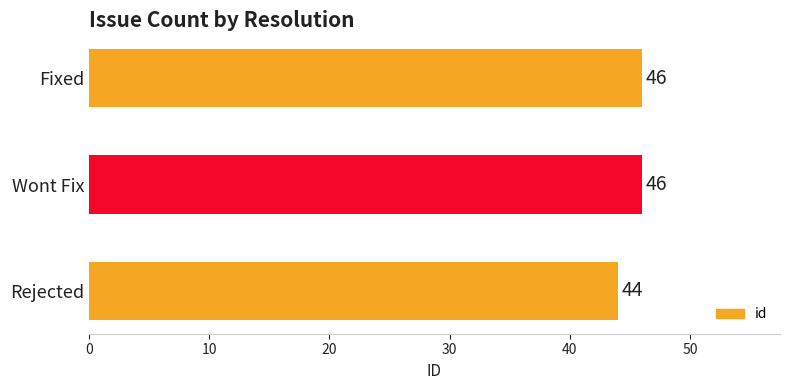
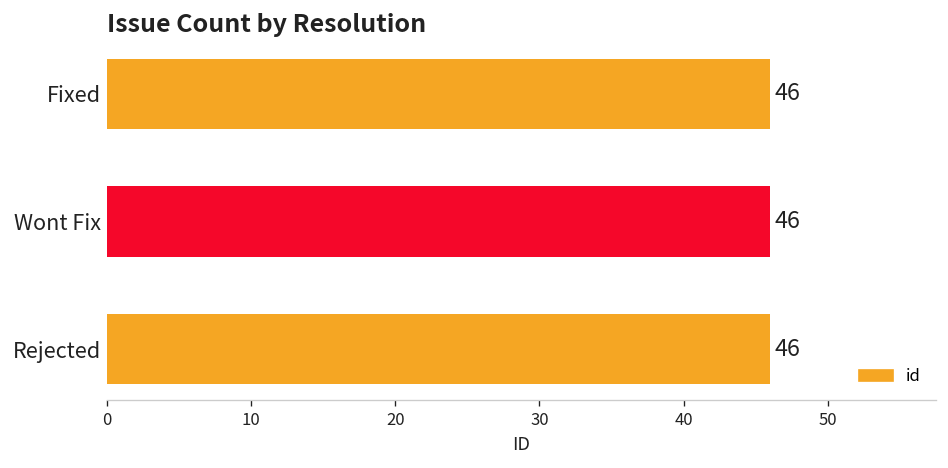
  {
    "Fixed": 46,
    "Wont Fix": 46,
-   "Rejected": 44
+   "Rejected": 46
  }
